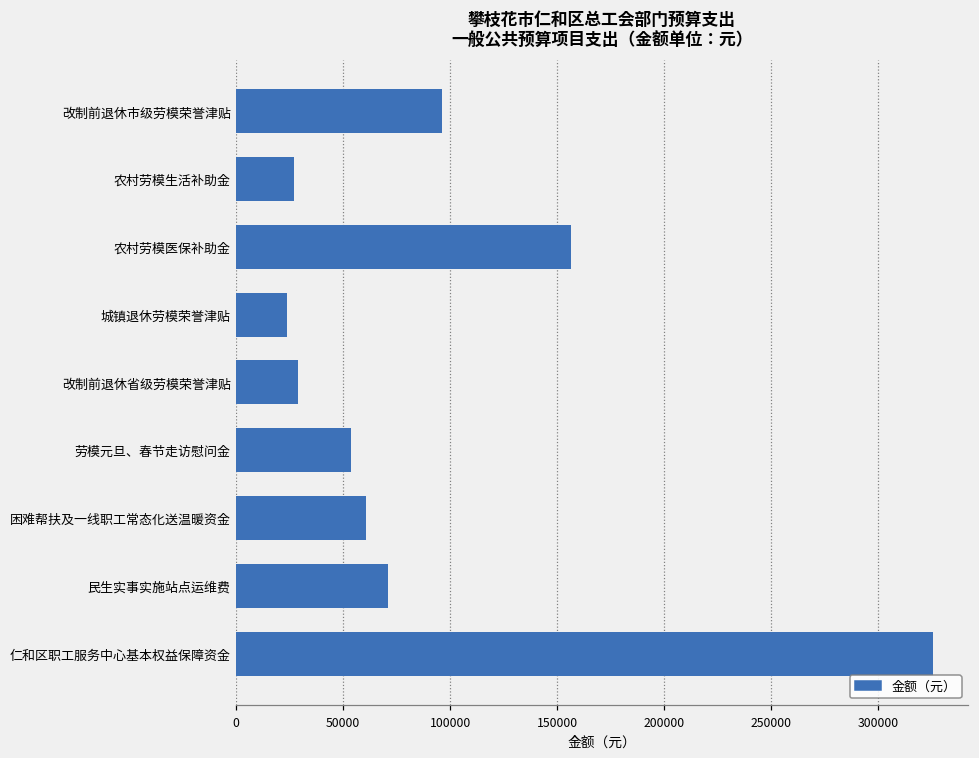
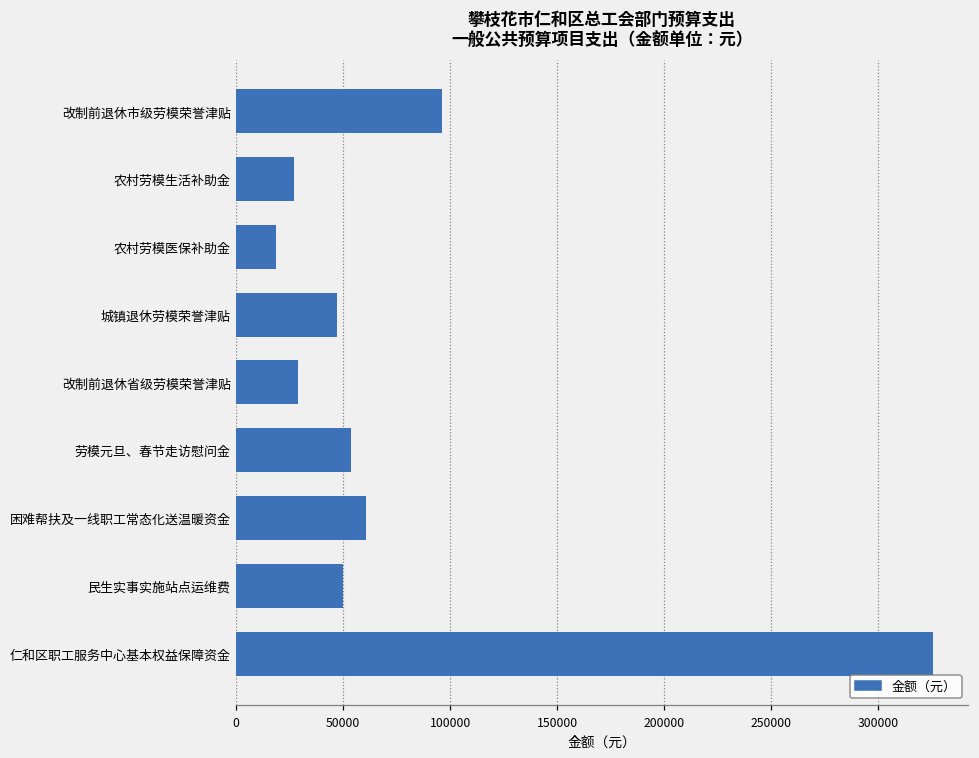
  {
    "改制前退休市级劳模荣誉津贴": 96000,
    "农村劳模生活补助金": 27000,
-   "农村劳模医保补助金": 157000,
-   "城镇退休劳模荣誉津贴": 24000,
+   "农村劳模医保补助金": 19000,
+   "城镇退休劳模荣誉津贴": 47000,
    "改制前退休省级劳模荣誉津贴": 29000,
    "劳模元旦、春节走访慰问金": 54000,
    "困难帮扶及一线职工常态化送温暖资金": 61000,
-   "民生实事实施站点运维费": 71000,
+   "民生实事实施站点运维费": 50000,
    "仁和区职工服务中心基本权益保障资金": 326000
  }
